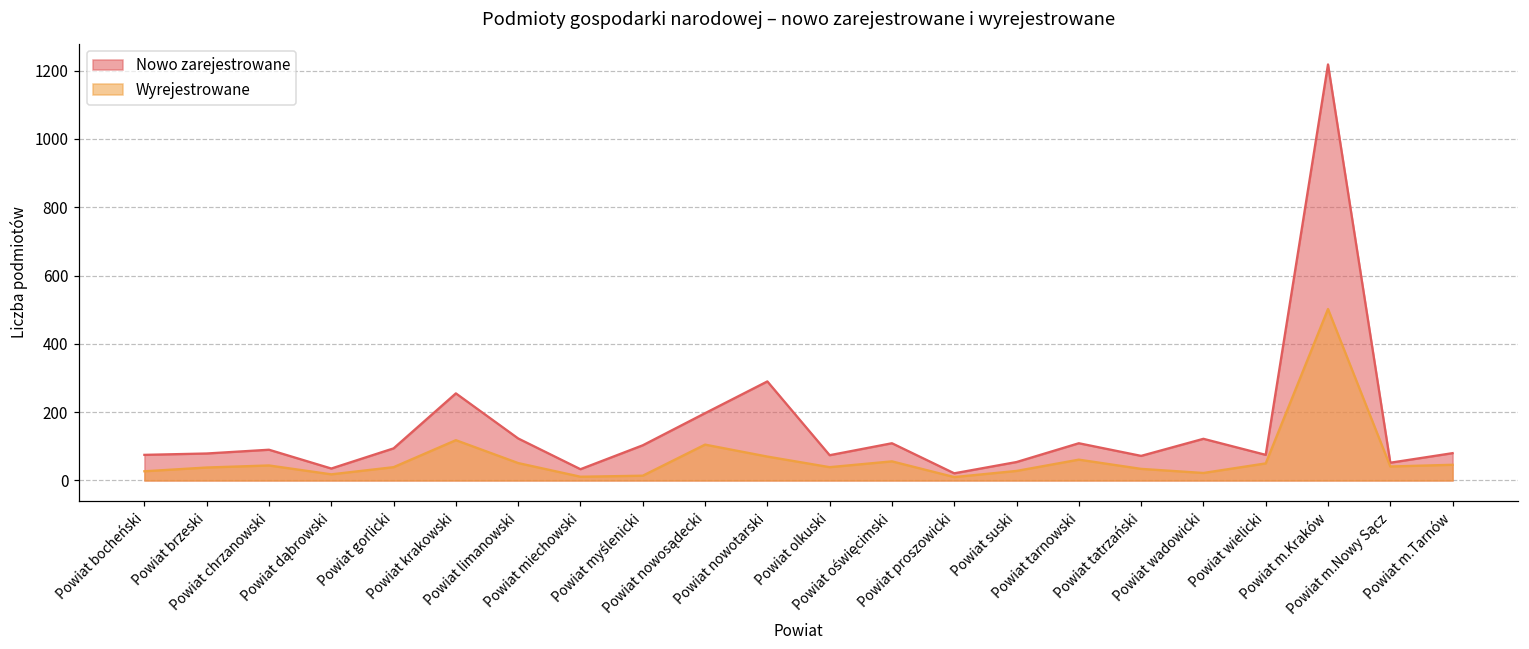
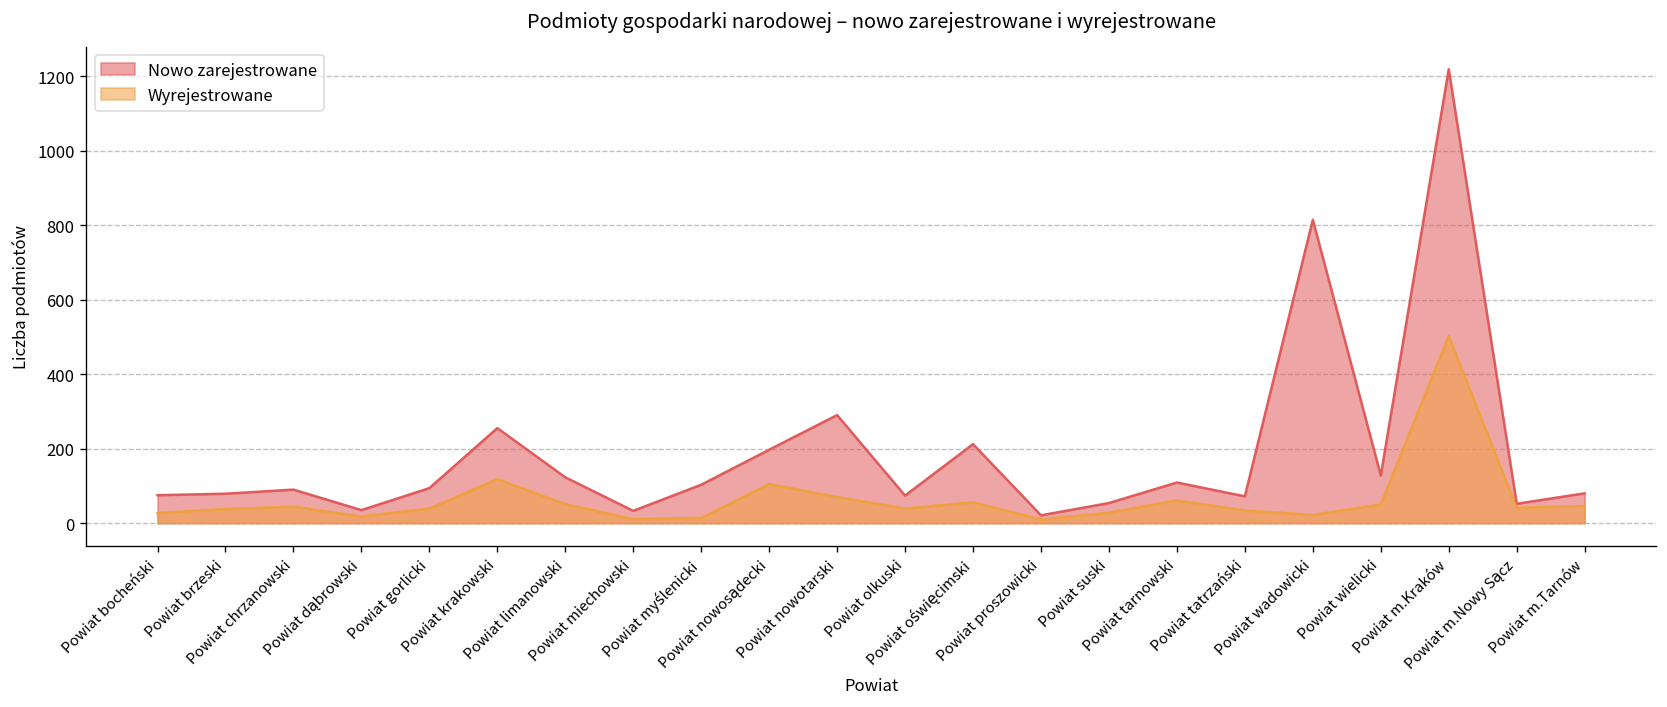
  {
    "Nowo zarejestrowane": {
      "Powiat bocheński": 80,
      "Powiat brzeski": 80,
      "Powiat chrzanowski": 90,
      "Powiat dąbrowski": 40,
      "Powiat gorlicki": 90,
      "Powiat krakowski": 260,
      "Powiat limanowski": 120,
      "Powiat miechowski": 30,
      "Powiat myślenicki": 100,
      "Powiat nowosądecki": 200,
      "Powiat nowotarski": 290,
      "Powiat olkuski": 70,
-     "Powiat oświęcimski": 110,
+     "Powiat oświęcimski": 210,
      "Powiat proszowicki": 20,
      "Powiat suski": 50,
      "Powiat tarnowski": 110,
      "Powiat tatrzański": 70,
-     "Powiat wadowicki": 120,
-     "Powiat wielicki": 80,
+     "Powiat wadowicki": 810,
+     "Powiat wielicki": 130,
      "Powiat m.Kraków": 1220,
      "Powiat m.Nowy Sącz": 50,
      "Powiat m.Tarnów": 80
    },
    "Wyrejestrowane": {
      "Powiat bocheński": 30,
      "Powiat brzeski": 40,
      "Powiat chrzanowski": 40,
      "Powiat dąbrowski": 20,
      "Powiat gorlicki": 40,
      "Powiat krakowski": 120,
      "Powiat limanowski": 50,
      "Powiat miechowski": 10,
      "Powiat myślenicki": 10,
      "Powiat nowosądecki": 110,
      "Powiat nowotarski": 70,
      "Powiat olkuski": 40,
      "Powiat oświęcimski": 60,
      "Powiat proszowicki": 10,
      "Powiat suski": 30,
      "Powiat tarnowski": 60,
      "Powiat tatrzański": 30,
      "Powiat wadowicki": 20,
      "Powiat wielicki": 50,
      "Powiat m.Kraków": 500,
      "Powiat m.Nowy Sącz": 40,
      "Powiat m.Tarnów": 50
    }
  }
